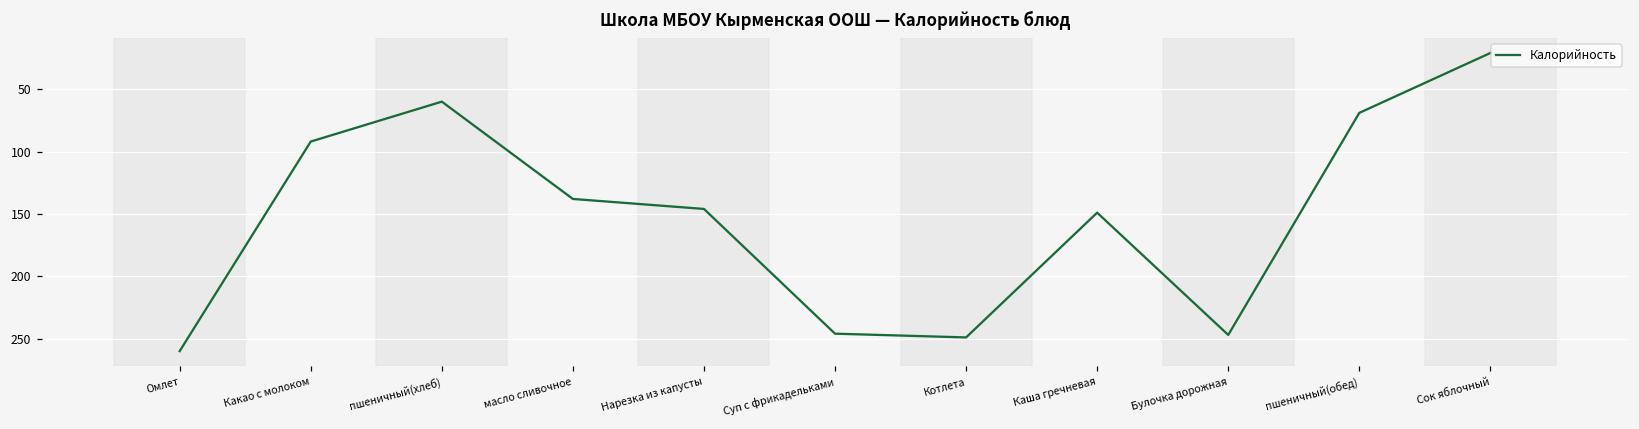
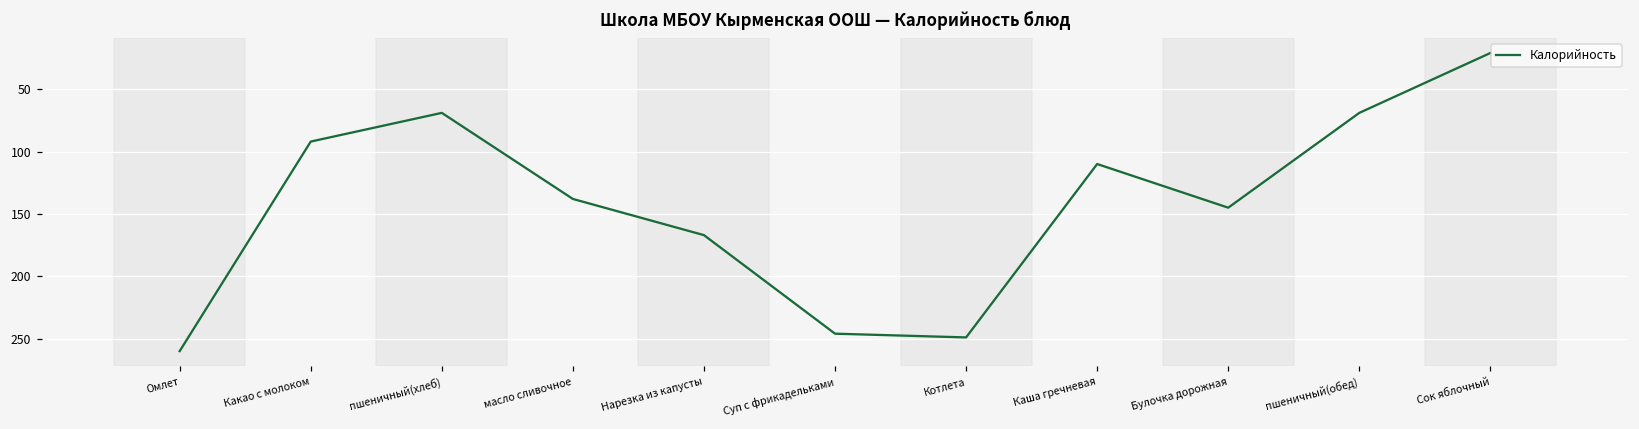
  {
    "Омлет": 260,
    "Какао с молоком": 92,
-   "пшеничный(хлеб)": 60,
+   "пшеничный(хлеб)": 69,
    "масло сливочное": 138,
-   "Нарезка из капусты": 146,
+   "Нарезка из капусты": 167,
    "Суп с фрикадельками": 246,
    "Котлета": 249,
-   "Каша гречневая": 149,
-   "Булочка дорожная": 247,
+   "Каша гречневая": 110,
+   "Булочка дорожная": 145,
    "пшеничный(обед)": 69,
    "Сок яблочный": 21
  }
